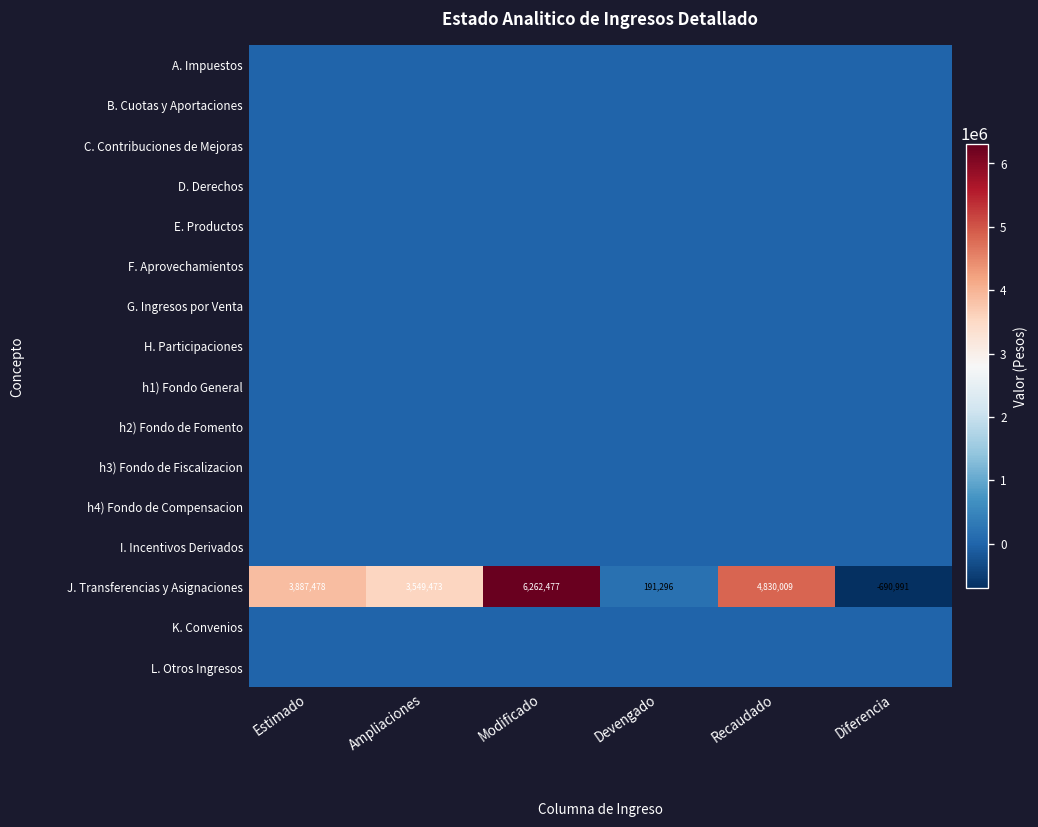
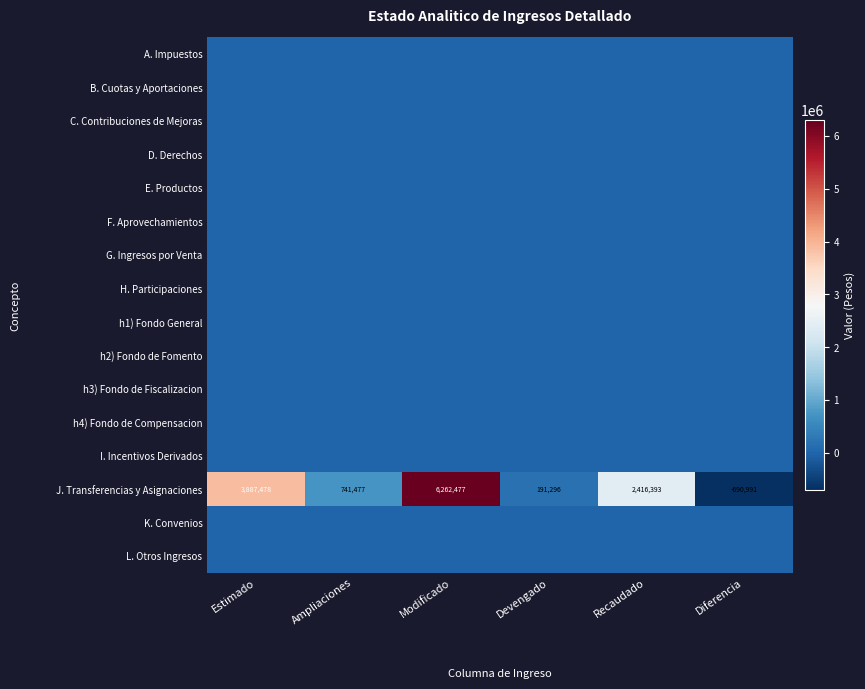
  {
    "J. Transferencias y Asignaciones": {
      "Estimado": "3,887,478",
-     "Ampliaciones": "3,549,473",
+     "Ampliaciones": "741,477",
      "Modificado": "6,262,477",
      "Devengado": "191,296",
-     "Recaudado": "4,830,009",
+     "Recaudado": "2,416,393",
      "Diferencia": "-690,991"
    }
  }
